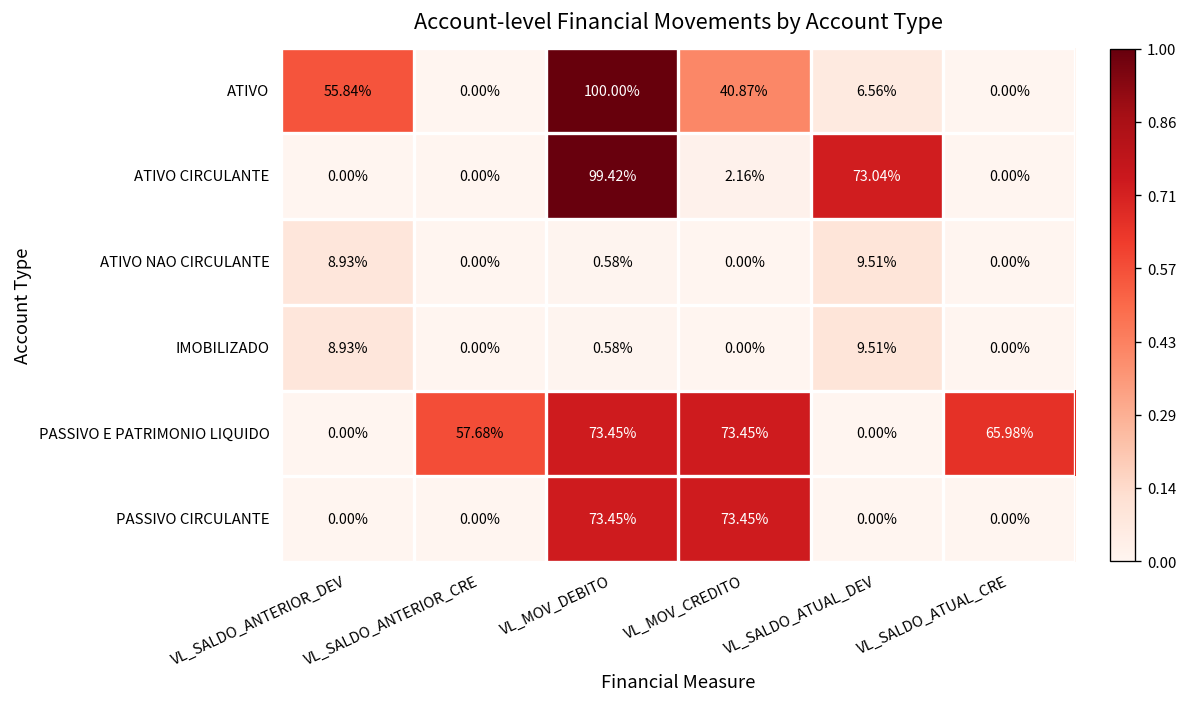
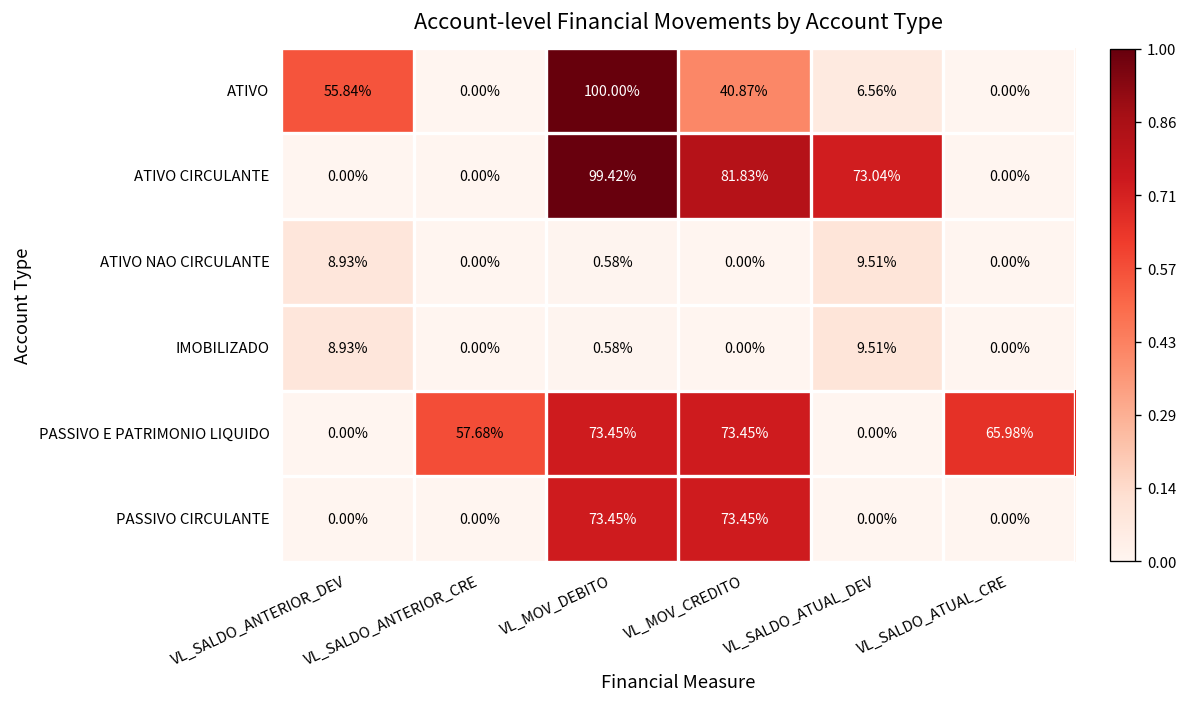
  {
    "ATIVO": {
      "VL_SALDO_ANTERIOR_DEV": "55.84%",
      "VL_SALDO_ANTERIOR_CRE": "0.00%",
      "VL_MOV_DEBITO": "100.00%",
      "VL_MOV_CREDITO": "40.87%",
      "VL_SALDO_ATUAL_DEV": "6.56%",
      "VL_SALDO_ATUAL_CRE": "0.00%"
    },
    "ATIVO CIRCULANTE": {
      "VL_SALDO_ANTERIOR_DEV": "0.00%",
      "VL_SALDO_ANTERIOR_CRE": "0.00%",
      "VL_MOV_DEBITO": "99.42%",
-     "VL_MOV_CREDITO": "2.16%",
+     "VL_MOV_CREDITO": "81.83%",
      "VL_SALDO_ATUAL_DEV": "73.04%",
      "VL_SALDO_ATUAL_CRE": "0.00%"
    },
    "ATIVO NAO CIRCULANTE": {
      "VL_SALDO_ANTERIOR_DEV": "8.93%",
      "VL_SALDO_ANTERIOR_CRE": "0.00%",
      "VL_MOV_DEBITO": "0.58%",
      "VL_MOV_CREDITO": "0.00%",
      "VL_SALDO_ATUAL_DEV": "9.51%",
      "VL_SALDO_ATUAL_CRE": "0.00%"
    },
    "IMOBILIZADO": {
      "VL_SALDO_ANTERIOR_DEV": "8.93%",
      "VL_SALDO_ANTERIOR_CRE": "0.00%",
      "VL_MOV_DEBITO": "0.58%",
      "VL_MOV_CREDITO": "0.00%",
      "VL_SALDO_ATUAL_DEV": "9.51%",
      "VL_SALDO_ATUAL_CRE": "0.00%"
    },
    "PASSIVO E PATRIMONIO LIQUIDO": {
      "VL_SALDO_ANTERIOR_DEV": "0.00%",
      "VL_SALDO_ANTERIOR_CRE": "57.68%",
      "VL_MOV_DEBITO": "73.45%",
      "VL_MOV_CREDITO": "73.45%",
      "VL_SALDO_ATUAL_DEV": "0.00%",
      "VL_SALDO_ATUAL_CRE": "65.98%"
    },
    "PASSIVO CIRCULANTE": {
      "VL_SALDO_ANTERIOR_DEV": "0.00%",
      "VL_SALDO_ANTERIOR_CRE": "0.00%",
      "VL_MOV_DEBITO": "73.45%",
      "VL_MOV_CREDITO": "73.45%",
      "VL_SALDO_ATUAL_DEV": "0.00%",
      "VL_SALDO_ATUAL_CRE": "0.00%"
    }
  }
